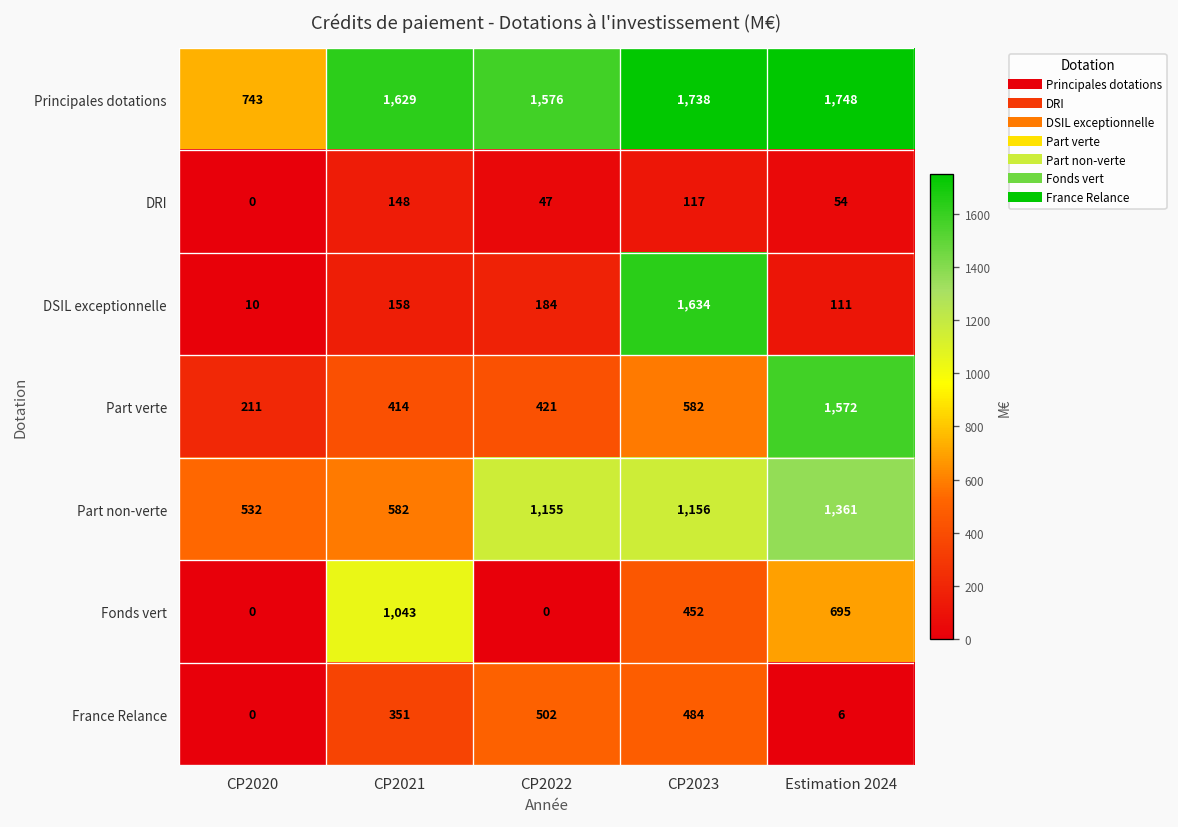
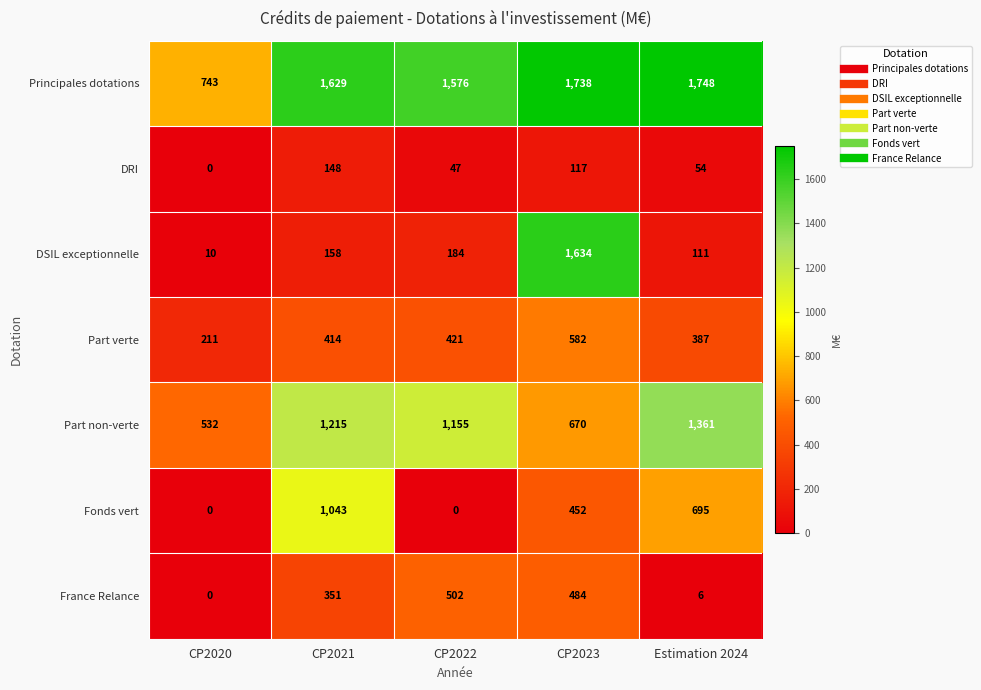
  {
    "Principales dotations": {
      "CP2020": "743",
      "CP2021": "1,629",
      "CP2022": "1,576",
      "CP2023": "1,738",
      "Estimation 2024": "1,748"
    },
    "DRI": {
      "CP2020": "0",
      "CP2021": "148",
      "CP2022": "47",
      "CP2023": "117",
      "Estimation 2024": "54"
    },
    "DSIL exceptionnelle": {
      "CP2020": "10",
      "CP2021": "158",
      "CP2022": "184",
      "CP2023": "1,634",
      "Estimation 2024": "111"
    },
    "Part verte": {
      "CP2020": "211",
      "CP2021": "414",
      "CP2022": "421",
      "CP2023": "582",
-     "Estimation 2024": "1,572"
+     "Estimation 2024": "387"
    },
    "Part non-verte": {
      "CP2020": "532",
-     "CP2021": "582",
+     "CP2021": "1,215",
      "CP2022": "1,155",
-     "CP2023": "1,156",
+     "CP2023": "670",
      "Estimation 2024": "1,361"
    },
    "Fonds vert": {
      "CP2020": "0",
      "CP2021": "1,043",
      "CP2022": "0",
      "CP2023": "452",
      "Estimation 2024": "695"
    },
    "France Relance": {
      "CP2020": "0",
      "CP2021": "351",
      "CP2022": "502",
      "CP2023": "484",
      "Estimation 2024": "6"
    }
  }
